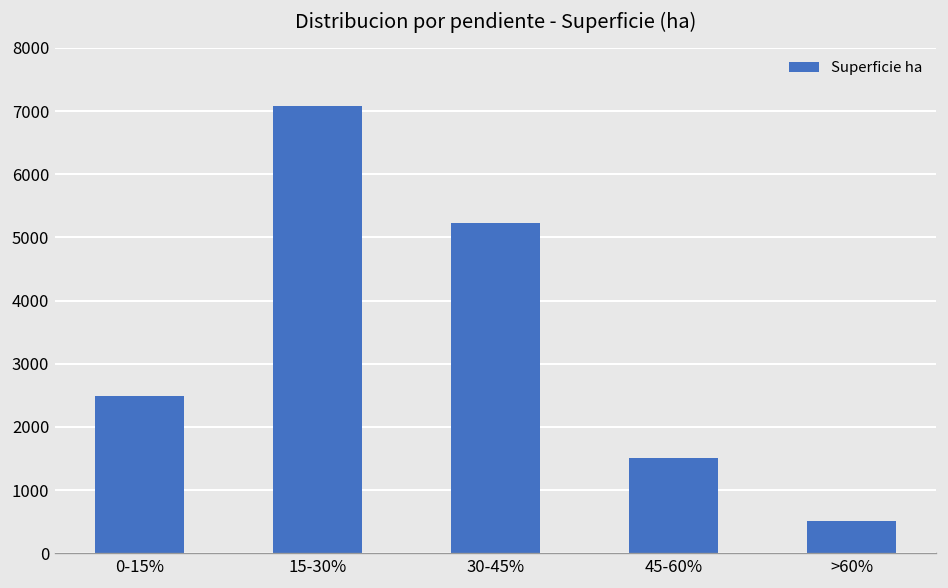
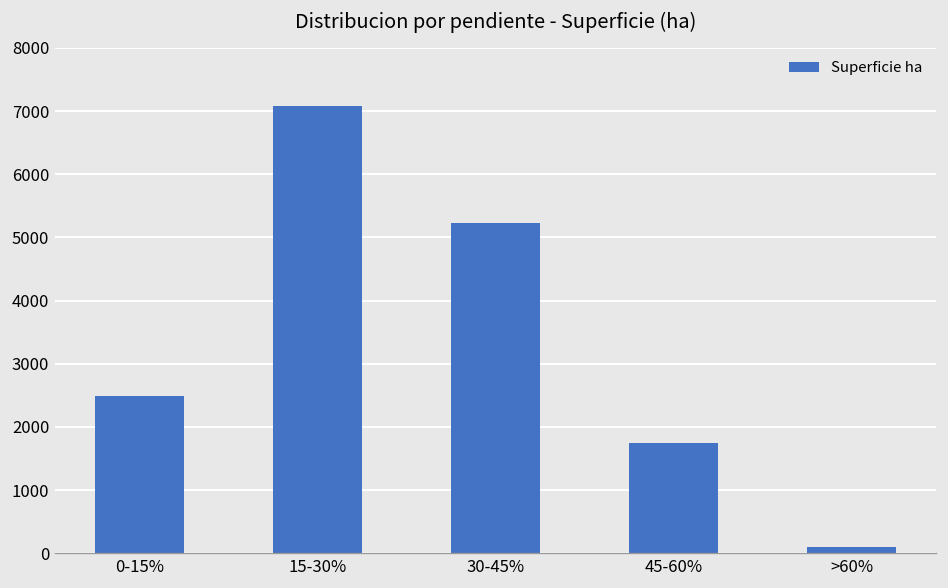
  {
    "0-15%": 2500,
    "15-30%": 7100,
    "30-45%": 5200,
-   "45-60%": 1500,
-   ">60%": 500
+   "45-60%": 1700,
+   ">60%": 100
  }
